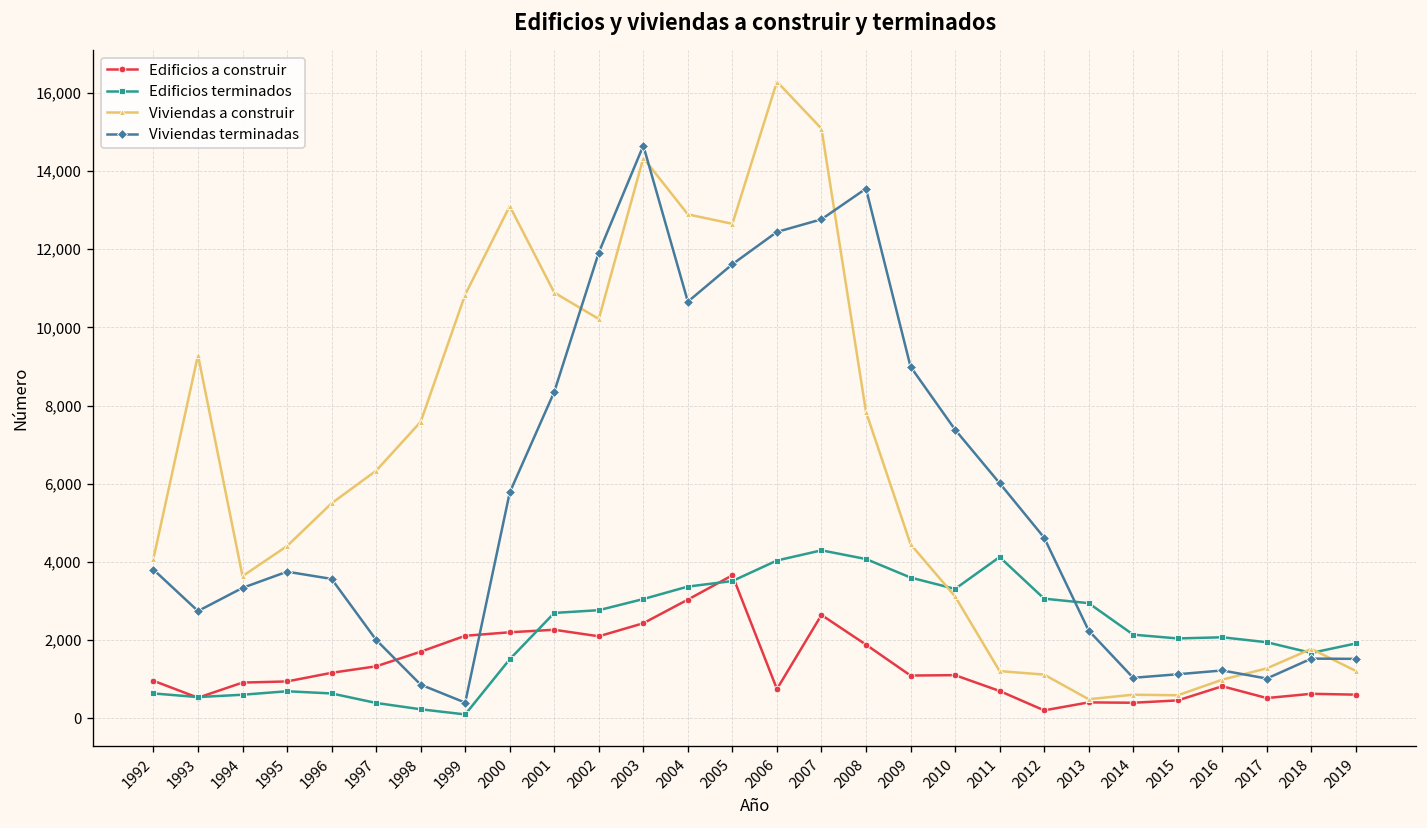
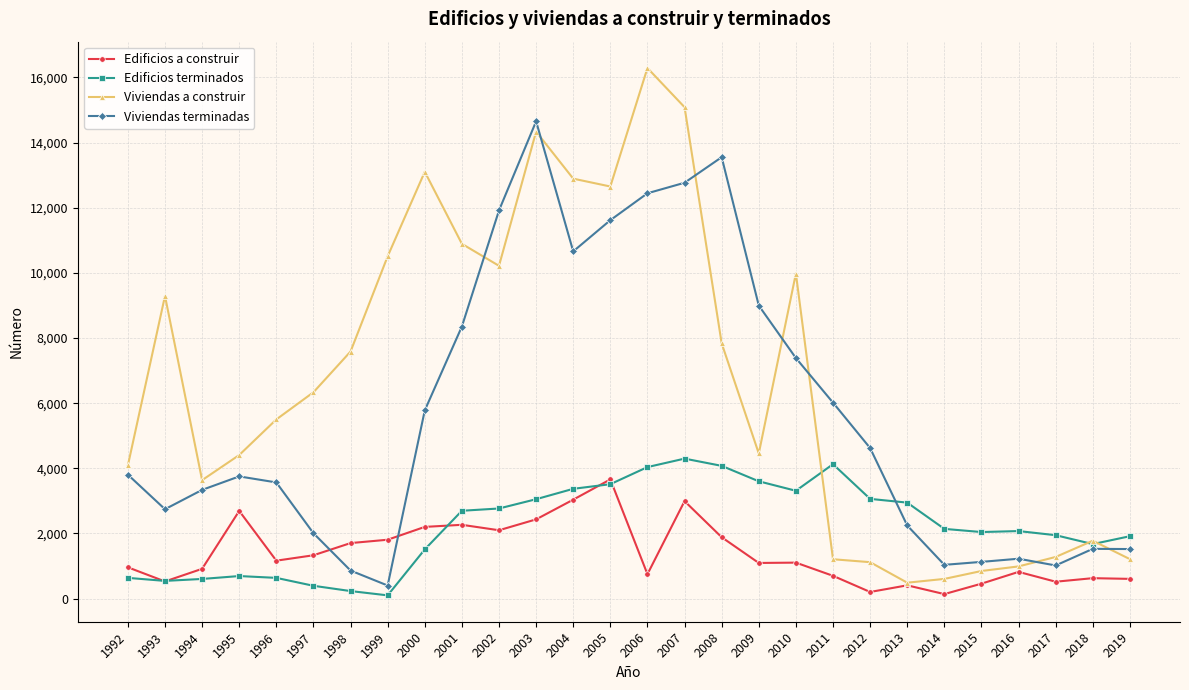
  {
    "Edificios a construir": {
      "1992": "1,000",
      "1994": "900",
-     "1995": "900",
+     "1995": "2,700",
      "1996": "1,200",
      "1997": "1,300",
      "1998": "1,700",
-     "1999": "2,100",
+     "1999": "1,800",
      "2000": "2,200",
      "2001": "2,300",
      "2002": "2,100",
      "2003": "2,400",
      "2004": "3,000",
      "2005": "3,700",
      "2006": "700",
-     "2007": "2,600",
+     "2007": "3,000",
      "2008": "1,900",
      "2009": "1,100",
      "2010": "1,100",
      "2011": "700",
      "2012": "200",
      "2013": "400",
-     "2014": "400",
+     "2014": "100",
      "2015": "500",
      "2016": "800",
      "2017": "500",
      "2018": "600",
      "2019": "600"
    },
    "Viviendas a construir": {
      "1992": "4,100",
      "1993": "9,300",
      "1994": "3,600",
      "1995": "4,400",
      "1996": "5,500",
      "1997": "6,300",
      "1998": "7,600",
-     "1999": "10,800",
+     "1999": "10,500",
      "2000": "13,100",
      "2001": "10,900",
      "2002": "10,200",
      "2003": "14,300",
      "2004": "12,900",
      "2005": "12,700",
      "2006": "16,300",
      "2007": "15,100",
      "2008": "7,800",
      "2009": "4,500",
-     "2010": "3,100",
+     "2010": "10,000",
      "2011": "1,200",
      "2012": "1,100",
      "2013": "500",
      "2014": "600",
-     "2015": "600",
+     "2015": "800",
      "2016": "1,000",
      "2017": "1,300",
      "2018": "1,800",
      "2019": "1,200"
    }
  }
